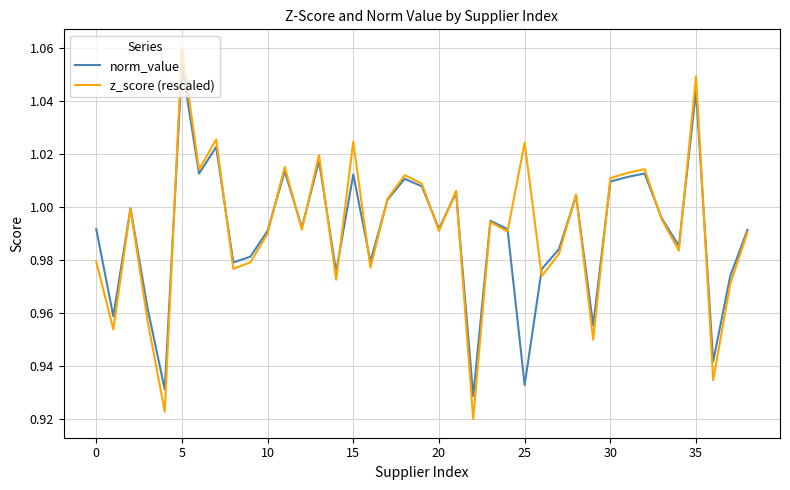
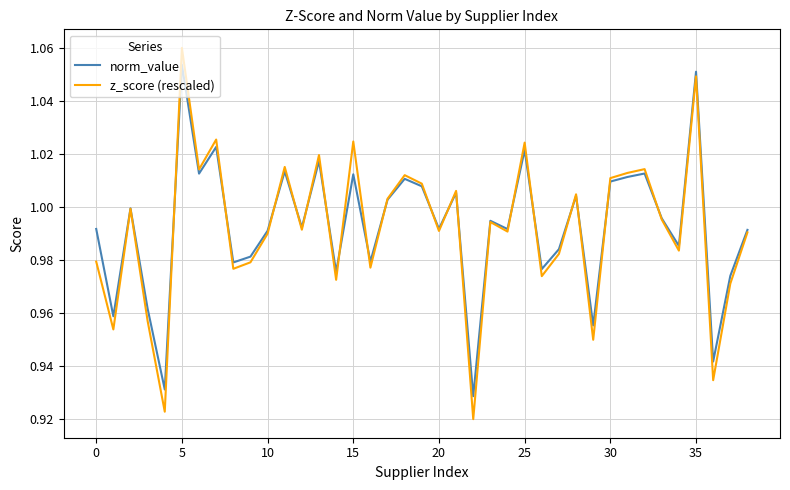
  {
    "norm_value": {
      "0": 0.992,
      "10": 0.991,
      "15": 1.012,
-     "25": 0.933,
+     "25": 1.021,
      "30": 1.010,
-     "35": 1.044
+     "35": 1.051
    },
    "z_score (rescaled)": {
      "0": 0.979,
      "10": 0.990,
      "15": 1.025,
      "25": 1.024,
      "30": 1.011,
      "35": 1.049
    }
  }
